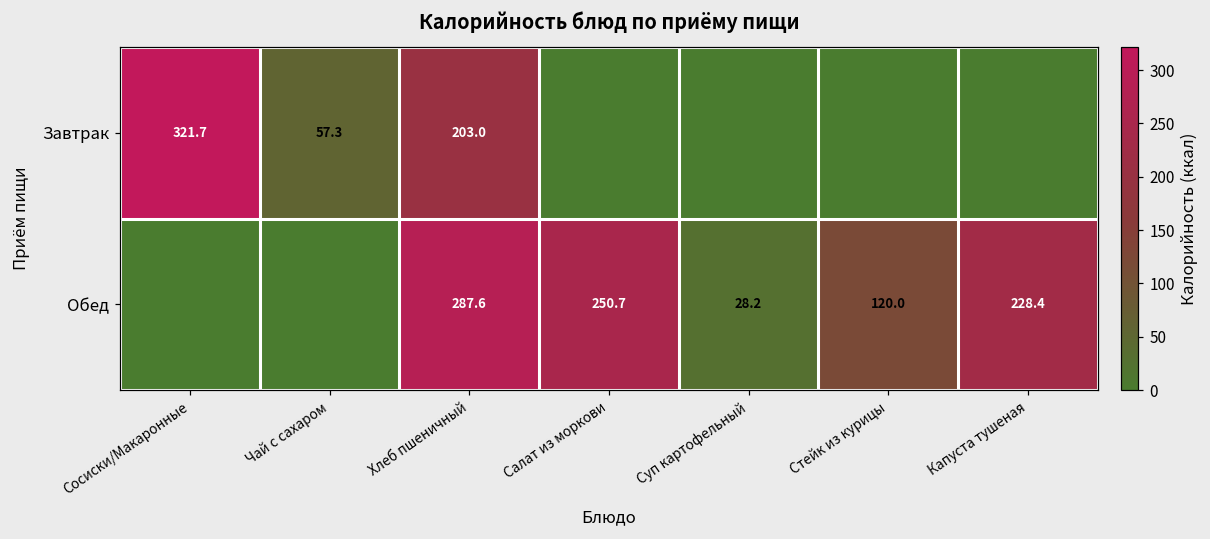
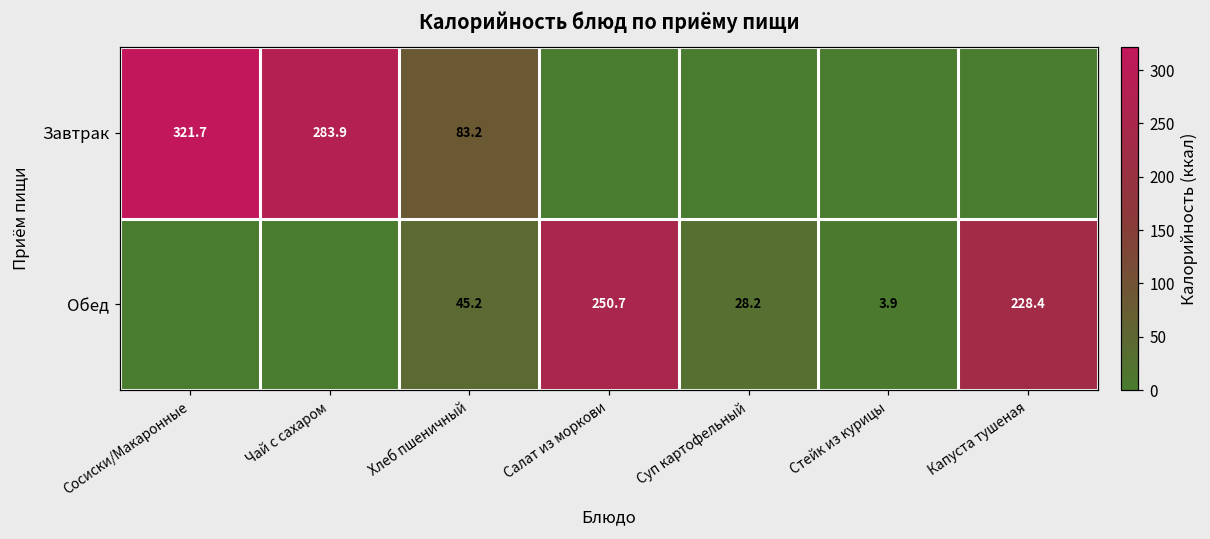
  {
    "Завтрак": {
      "Сосиски/Макаронные": 321.7,
-     "Чай с сахаром": 57.3,
-     "Хлеб пшеничный": 203.0
+     "Чай с сахаром": 283.9,
+     "Хлеб пшеничный": 83.2
    },
    "Обед": {
-     "Хлеб пшеничный": 287.6,
+     "Хлеб пшеничный": 45.2,
      "Салат из моркови": 250.7,
      "Суп картофельный": 28.2,
-     "Стейк из курицы": 120.0,
+     "Стейк из курицы": 3.9,
      "Капуста тушеная": 228.4
    }
  }
